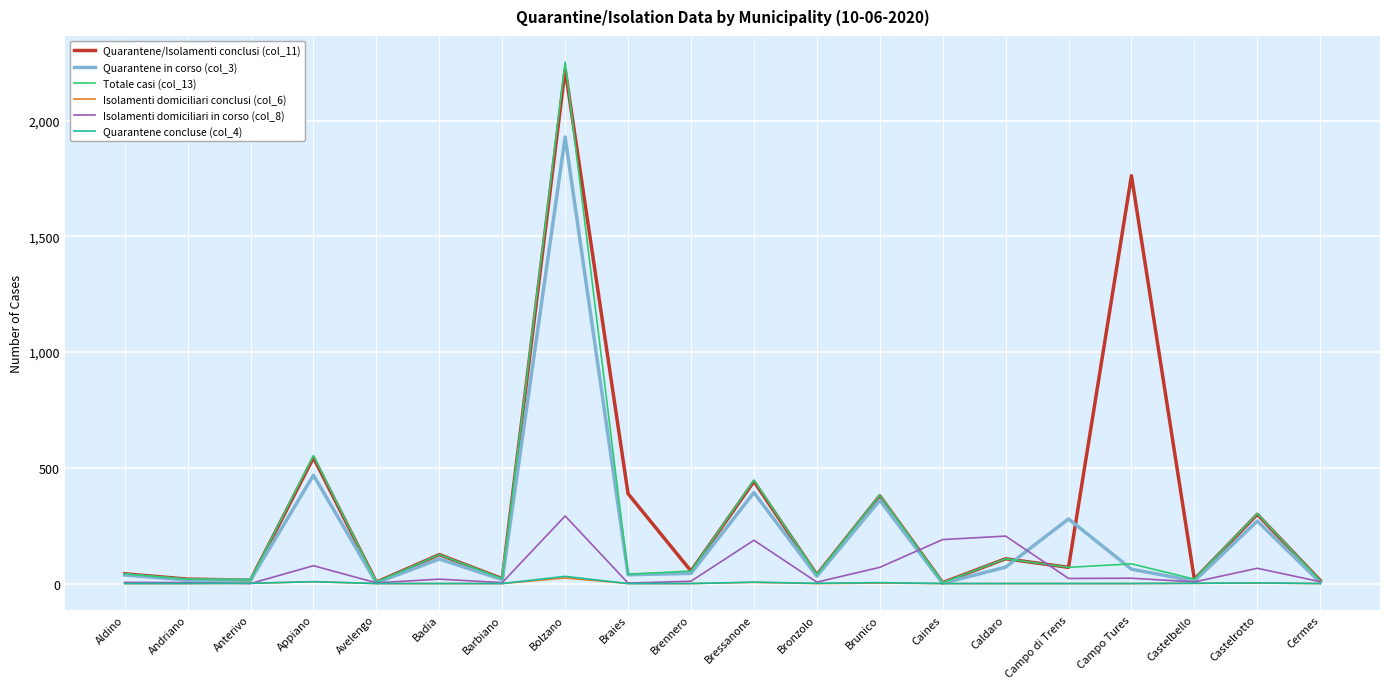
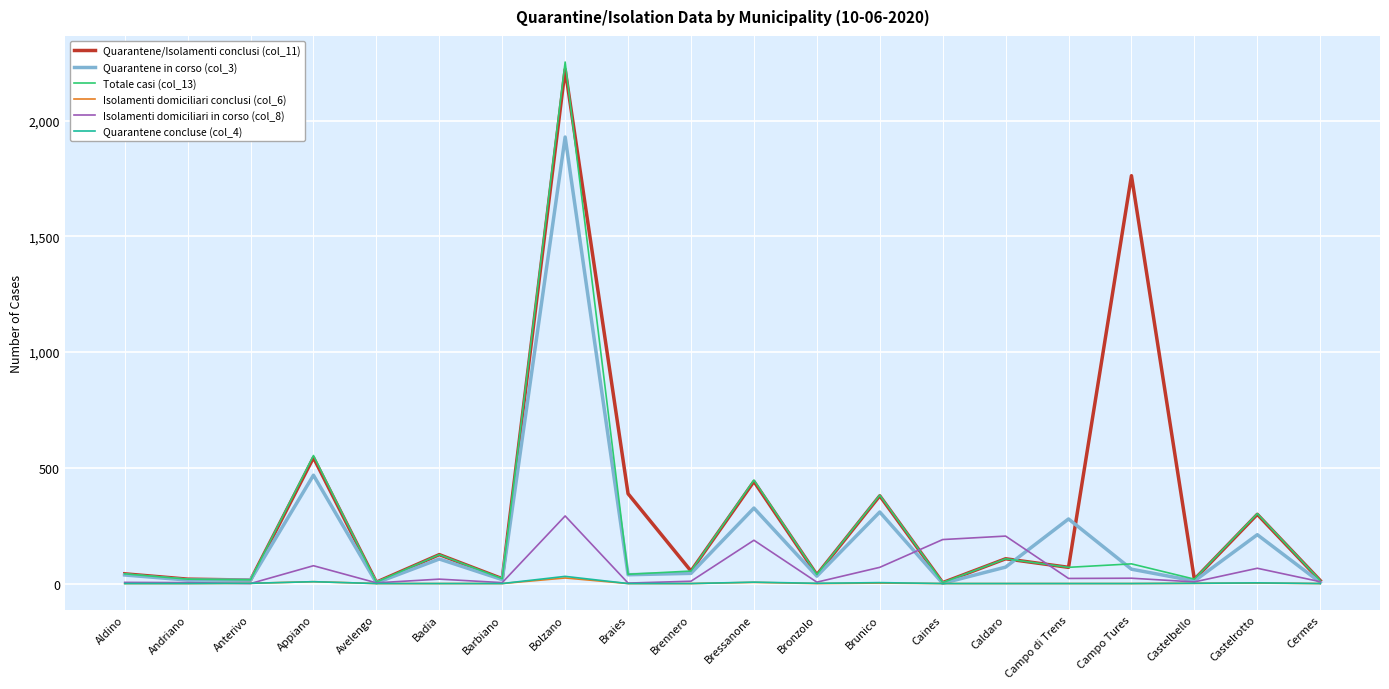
  {
    "Quarantene/Isolamenti conclusi (col_11)": {
      "Bolzano": "2,220",
      "Braies": "390",
      "Campo Tures": "1,760"
    },
    "Quarantene in corso (col_3)": {
      "Appiano": "470",
      "Badia": "110",
      "Bolzano": "1,930",
-     "Bressanone": "390",
-     "Brunico": "360",
+     "Bressanone": "330",
+     "Brunico": "310",
      "Caldaro": "70",
      "Campo di Trens": "280",
      "Campo Tures": "60",
-     "Castelrotto": "270"
+     "Castelrotto": "210"
    },
    "Isolamenti domiciliari in corso (col_8)": {
      "Appiano": "80",
      "Badia": "20",
      "Bolzano": "290",
      "Bressanone": "190",
      "Brunico": "70",
      "Caines": "190",
      "Caldaro": "210",
      "Campo di Trens": "20",
      "Campo Tures": "20",
      "Castelrotto": "70"
    }
  }
